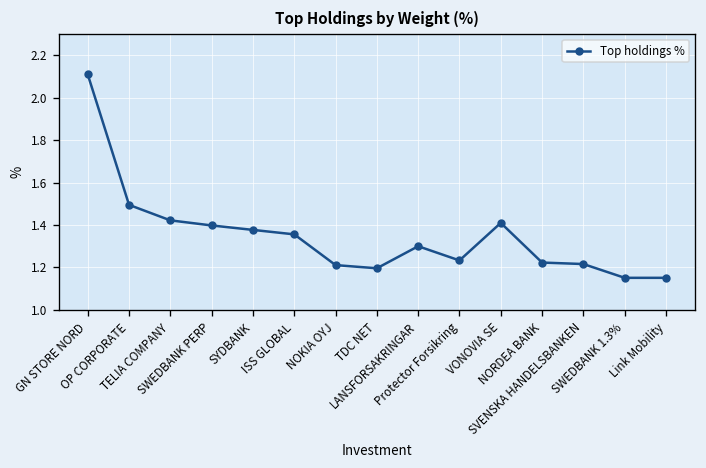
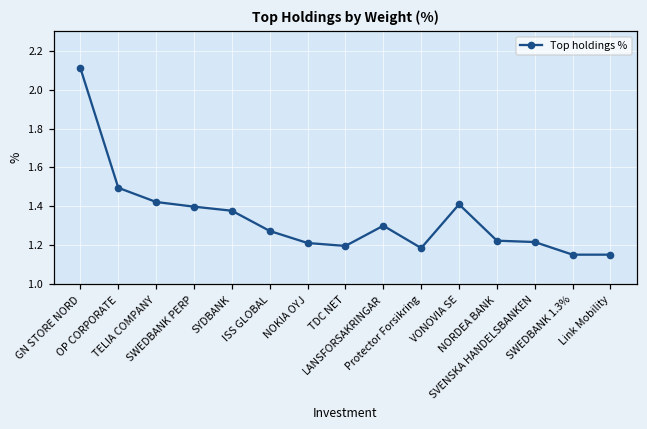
  {
    "GN STORE NORD": 2.11,
    "OP CORPORATE": 1.50,
    "TELIA COMPANY": 1.42,
    "SWEDBANK PERP": 1.40,
    "SYDBANK": 1.38,
-   "ISS GLOBAL": 1.36,
+   "ISS GLOBAL": 1.27,
    "NOKIA OYJ": 1.21,
    "TDC NET": 1.20,
    "LANSFORSAKRINGAR": 1.30,
-   "Protector Forsikring": 1.23,
+   "Protector Forsikring": 1.19,
    "VONOVIA SE": 1.41,
    "NORDEA BANK": 1.22,
    "SVENSKA HANDELSBANKEN": 1.22,
    "SWEDBANK 1.3%": 1.15,
    "Link Mobility": 1.15
  }
